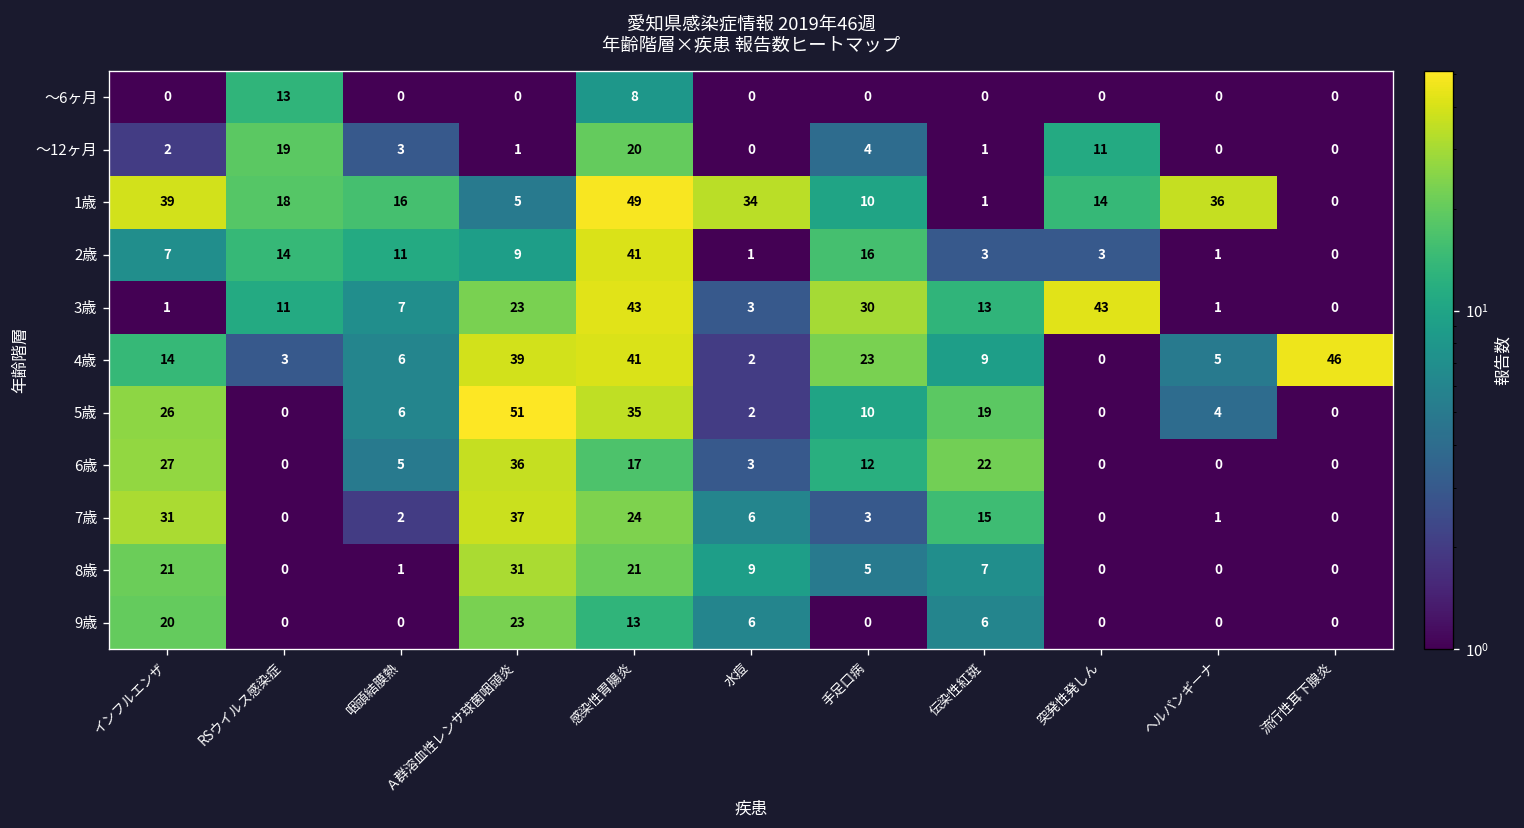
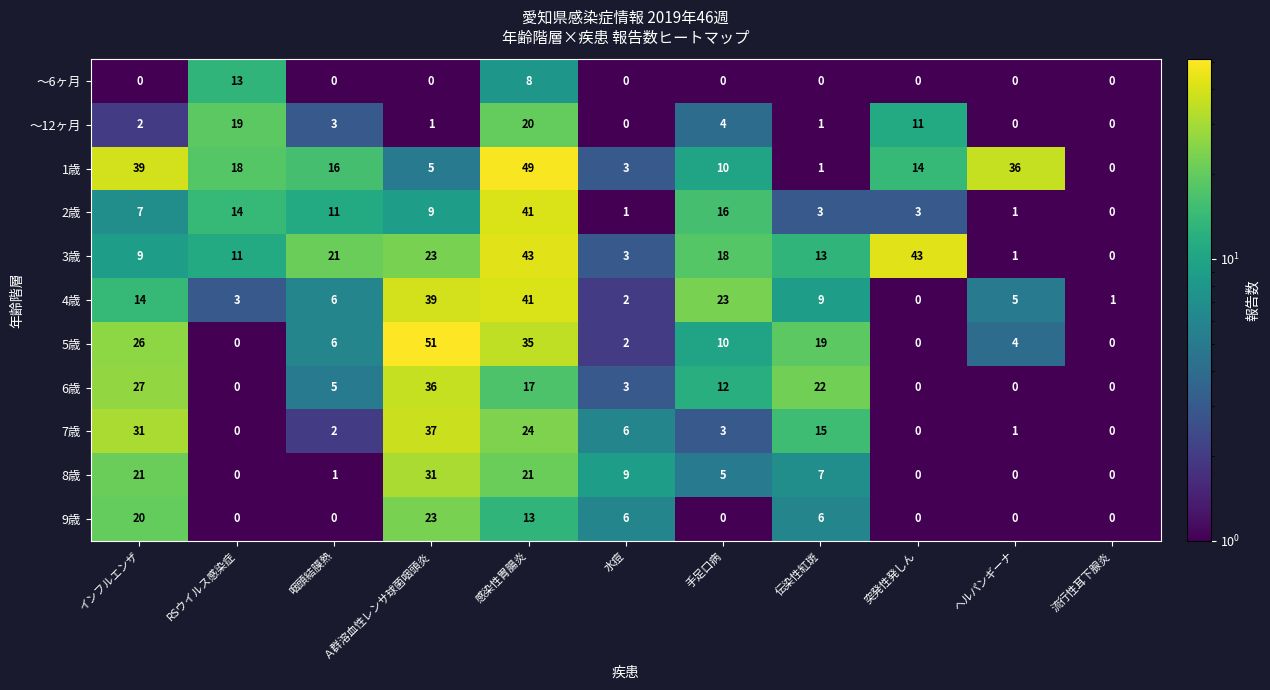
  {
    "～6ヶ月": {
      "インフルエンザ": 0,
      "RSウイルス感染症": 13,
      "咽頭結膜熱": 0,
      "Ａ群溶血性レンサ球菌咽頭炎": 0,
      "感染性胃腸炎": 8,
      "水痘": 0,
      "手足口病": 0,
      "伝染性紅斑": 0,
      "突発性発しん": 0,
      "ヘルパンギーナ": 0,
      "流行性耳下腺炎": 0
    },
    "～12ヶ月": {
      "インフルエンザ": 2,
      "RSウイルス感染症": 19,
      "咽頭結膜熱": 3,
      "Ａ群溶血性レンサ球菌咽頭炎": 1,
      "感染性胃腸炎": 20,
      "水痘": 0,
      "手足口病": 4,
      "伝染性紅斑": 1,
      "突発性発しん": 11,
      "ヘルパンギーナ": 0,
      "流行性耳下腺炎": 0
    },
    "1歳": {
      "インフルエンザ": 39,
      "RSウイルス感染症": 18,
      "咽頭結膜熱": 16,
      "Ａ群溶血性レンサ球菌咽頭炎": 5,
      "感染性胃腸炎": 49,
-     "水痘": 34,
+     "水痘": 3,
      "手足口病": 10,
      "伝染性紅斑": 1,
      "突発性発しん": 14,
      "ヘルパンギーナ": 36,
      "流行性耳下腺炎": 0
    },
    "2歳": {
      "インフルエンザ": 7,
      "RSウイルス感染症": 14,
      "咽頭結膜熱": 11,
      "Ａ群溶血性レンサ球菌咽頭炎": 9,
      "感染性胃腸炎": 41,
      "水痘": 1,
      "手足口病": 16,
      "伝染性紅斑": 3,
      "突発性発しん": 3,
      "ヘルパンギーナ": 1,
      "流行性耳下腺炎": 0
    },
    "3歳": {
-     "インフルエンザ": 1,
+     "インフルエンザ": 9,
      "RSウイルス感染症": 11,
-     "咽頭結膜熱": 7,
+     "咽頭結膜熱": 21,
      "Ａ群溶血性レンサ球菌咽頭炎": 23,
      "感染性胃腸炎": 43,
      "水痘": 3,
-     "手足口病": 30,
+     "手足口病": 18,
      "伝染性紅斑": 13,
      "突発性発しん": 43,
      "ヘルパンギーナ": 1,
      "流行性耳下腺炎": 0
    },
    "4歳": {
      "インフルエンザ": 14,
      "RSウイルス感染症": 3,
      "咽頭結膜熱": 6,
      "Ａ群溶血性レンサ球菌咽頭炎": 39,
      "感染性胃腸炎": 41,
      "水痘": 2,
      "手足口病": 23,
      "伝染性紅斑": 9,
      "突発性発しん": 0,
      "ヘルパンギーナ": 5,
-     "流行性耳下腺炎": 46
+     "流行性耳下腺炎": 1
    },
    "5歳": {
      "インフルエンザ": 26,
      "RSウイルス感染症": 0,
      "咽頭結膜熱": 6,
      "Ａ群溶血性レンサ球菌咽頭炎": 51,
      "感染性胃腸炎": 35,
      "水痘": 2,
      "手足口病": 10,
      "伝染性紅斑": 19,
      "突発性発しん": 0,
      "ヘルパンギーナ": 4,
      "流行性耳下腺炎": 0
    },
    "6歳": {
      "インフルエンザ": 27,
      "RSウイルス感染症": 0,
      "咽頭結膜熱": 5,
      "Ａ群溶血性レンサ球菌咽頭炎": 36,
      "感染性胃腸炎": 17,
      "水痘": 3,
      "手足口病": 12,
      "伝染性紅斑": 22,
      "突発性発しん": 0,
      "ヘルパンギーナ": 0,
      "流行性耳下腺炎": 0
    },
    "7歳": {
      "インフルエンザ": 31,
      "RSウイルス感染症": 0,
      "咽頭結膜熱": 2,
      "Ａ群溶血性レンサ球菌咽頭炎": 37,
      "感染性胃腸炎": 24,
      "水痘": 6,
      "手足口病": 3,
      "伝染性紅斑": 15,
      "突発性発しん": 0,
      "ヘルパンギーナ": 1,
      "流行性耳下腺炎": 0
    },
    "8歳": {
      "インフルエンザ": 21,
      "RSウイルス感染症": 0,
      "咽頭結膜熱": 1,
      "Ａ群溶血性レンサ球菌咽頭炎": 31,
      "感染性胃腸炎": 21,
      "水痘": 9,
      "手足口病": 5,
      "伝染性紅斑": 7,
      "突発性発しん": 0,
      "ヘルパンギーナ": 0,
      "流行性耳下腺炎": 0
    },
    "9歳": {
      "インフルエンザ": 20,
      "RSウイルス感染症": 0,
      "咽頭結膜熱": 0,
      "Ａ群溶血性レンサ球菌咽頭炎": 23,
      "感染性胃腸炎": 13,
      "水痘": 6,
      "手足口病": 0,
      "伝染性紅斑": 6,
      "突発性発しん": 0,
      "ヘルパンギーナ": 0,
      "流行性耳下腺炎": 0
    }
  }
